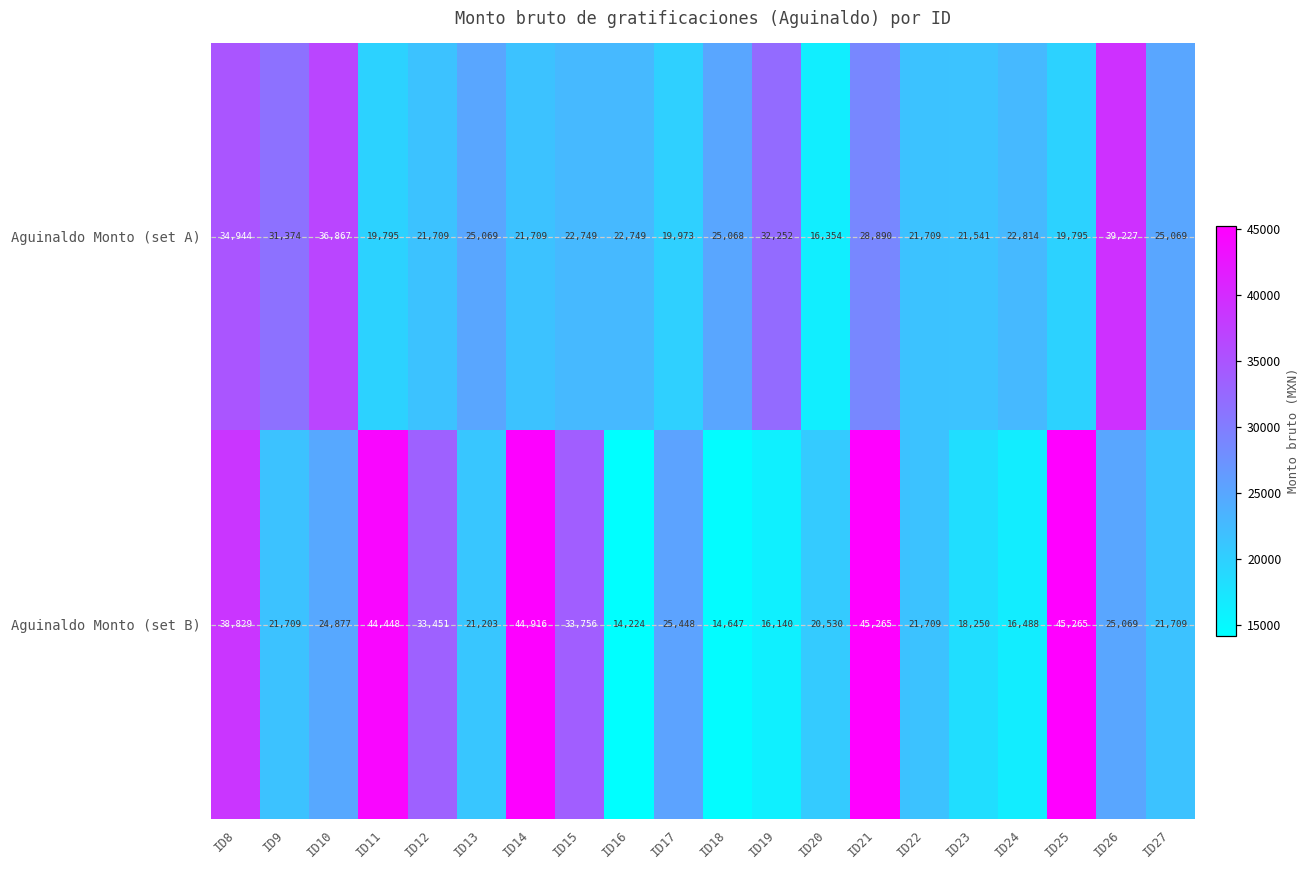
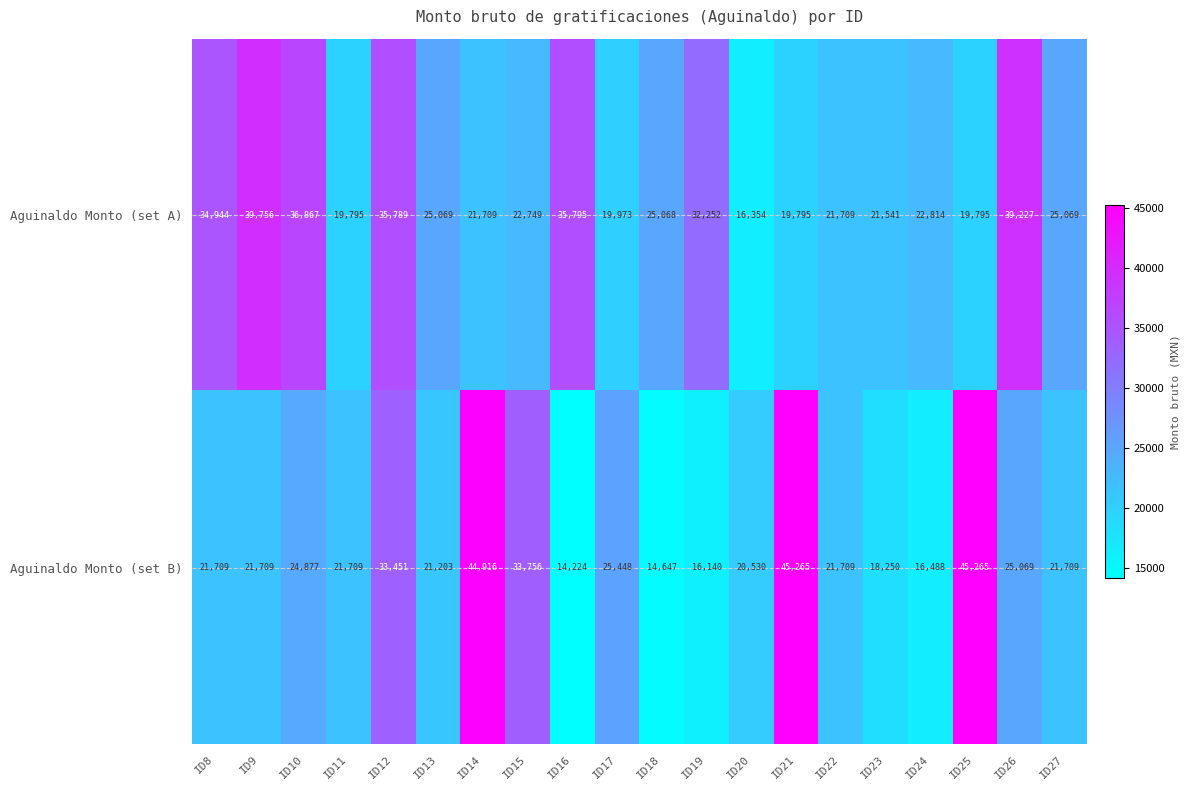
  {
    "Aguinaldo Monto (set A)": {
      "ID8": "34,944",
-     "ID9": "31,374",
+     "ID9": "39,756",
      "ID10": "36,867",
      "ID11": "19,795",
-     "ID12": "21,709",
+     "ID12": "35,789",
      "ID13": "25,069",
      "ID14": "21,709",
      "ID15": "22,749",
-     "ID16": "22,749",
+     "ID16": "35,795",
      "ID17": "19,973",
      "ID18": "25,068",
      "ID19": "32,252",
      "ID20": "16,354",
-     "ID21": "28,890",
+     "ID21": "19,795",
      "ID22": "21,709",
      "ID23": "21,541",
      "ID24": "22,814",
      "ID25": "19,795",
      "ID26": "39,227",
      "ID27": "25,069"
    },
    "Aguinaldo Monto (set B)": {
-     "ID8": "38,829",
+     "ID8": "21,709",
      "ID9": "21,709",
      "ID10": "24,877",
-     "ID11": "44,448",
+     "ID11": "21,709",
      "ID12": "33,451",
      "ID13": "21,203",
      "ID14": "44,916",
      "ID15": "33,756",
      "ID16": "14,224",
      "ID17": "25,448",
      "ID18": "14,647",
      "ID19": "16,140",
      "ID20": "20,530",
      "ID21": "45,265",
      "ID22": "21,709",
      "ID23": "18,250",
      "ID24": "16,488",
      "ID25": "45,265",
      "ID26": "25,069",
      "ID27": "21,709"
    }
  }
